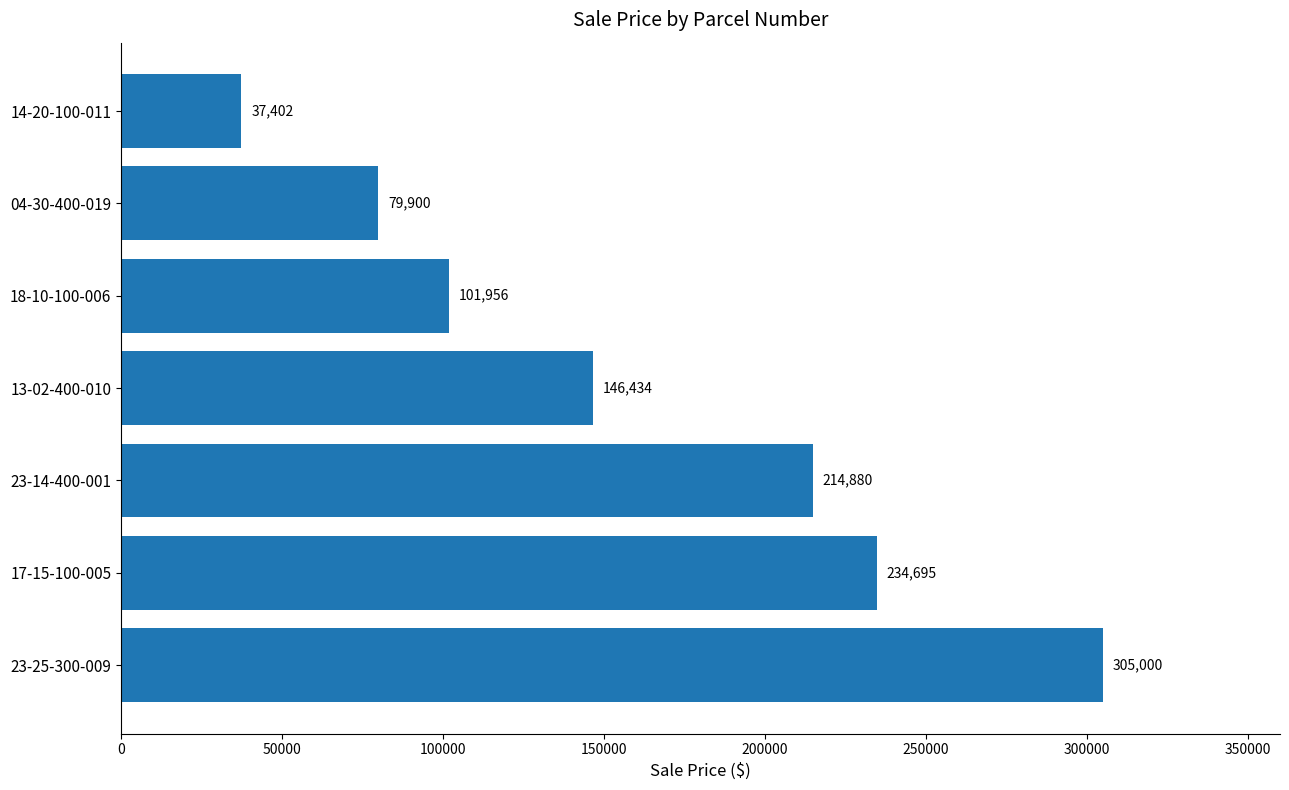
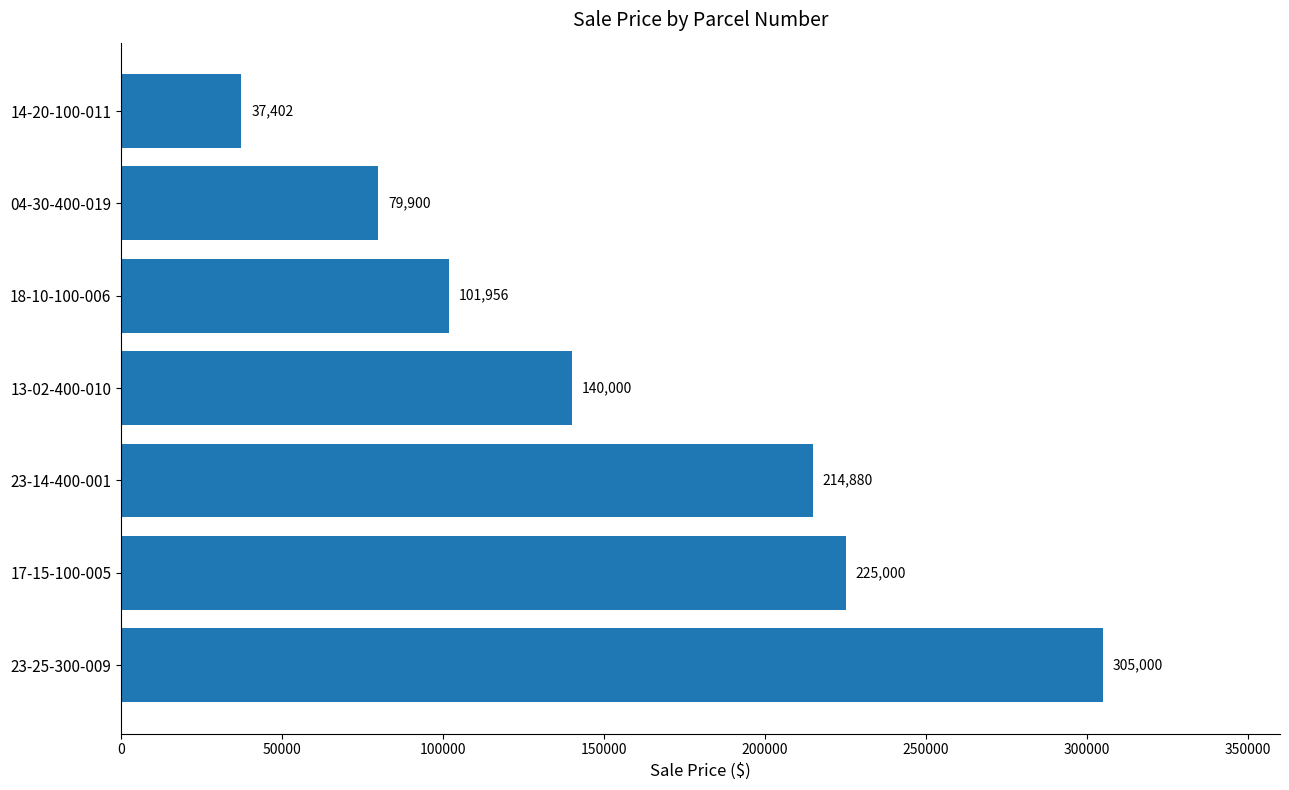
  {
    "14-20-100-011": "37,402",
    "04-30-400-019": "79,900",
    "18-10-100-006": "101,956",
-   "13-02-400-010": "146,434",
+   "13-02-400-010": "140,000",
    "23-14-400-001": "214,880",
-   "17-15-100-005": "234,695",
+   "17-15-100-005": "225,000",
    "23-25-300-009": "305,000"
  }
